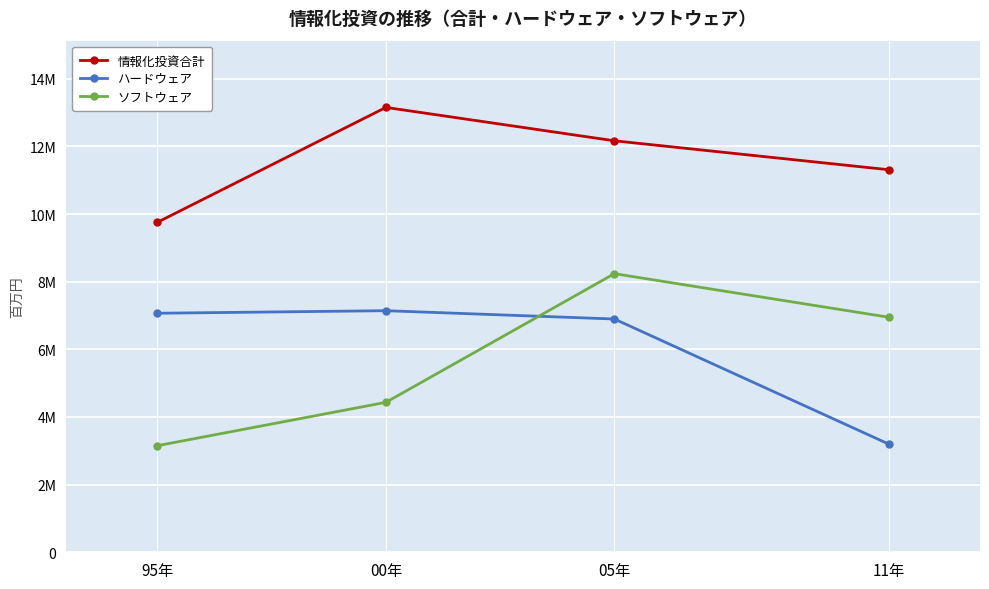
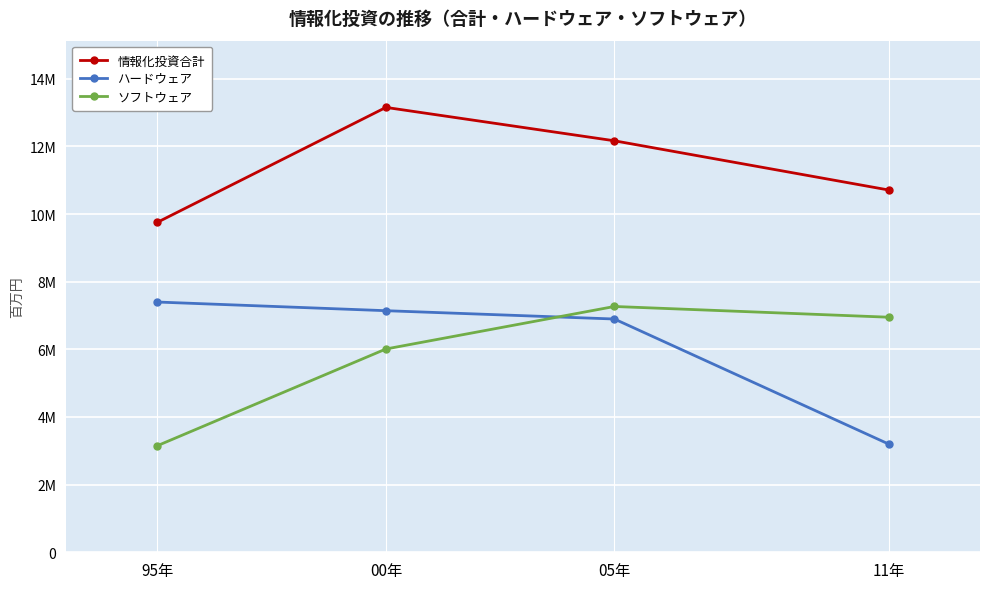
  {
    "情報化投資合計": {
      "95年": 9800000,
      "00年": 13200000,
      "05年": 12200000,
-     "11年": 11300000
+     "11年": 10700000
    },
    "ハードウェア": {
-     "95年": 7100000,
+     "95年": 7400000,
      "00年": 7100000,
      "05年": 6900000,
      "11年": 3200000
    },
    "ソフトウェア": {
      "95年": 3200000,
-     "00年": 4400000,
-     "05年": 8200000,
+     "00年": 6000000,
+     "05年": 7300000,
      "11年": 6900000
    }
  }
